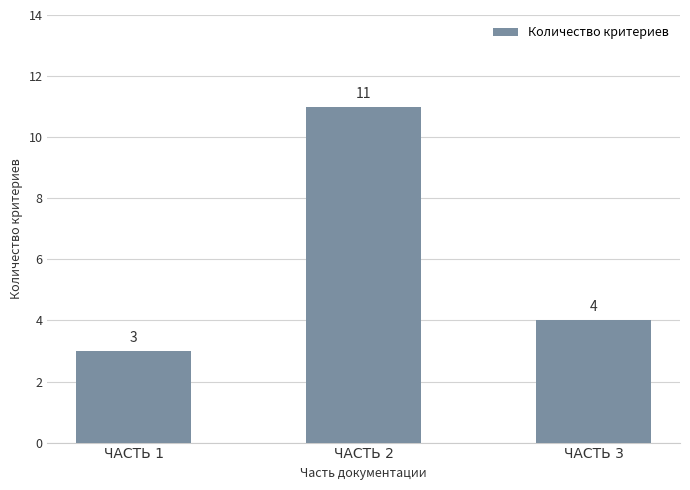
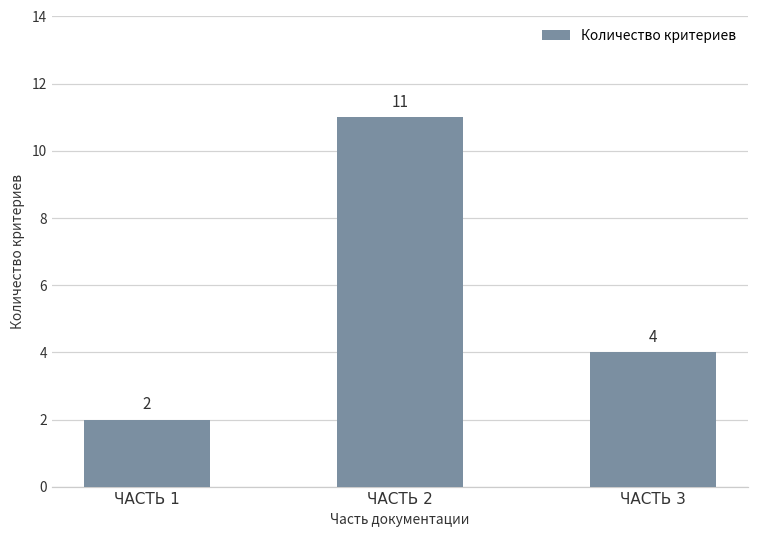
  {
-   "ЧАСТЬ 1": 3,
+   "ЧАСТЬ 1": 2,
    "ЧАСТЬ 2": 11,
    "ЧАСТЬ 3": 4
  }
